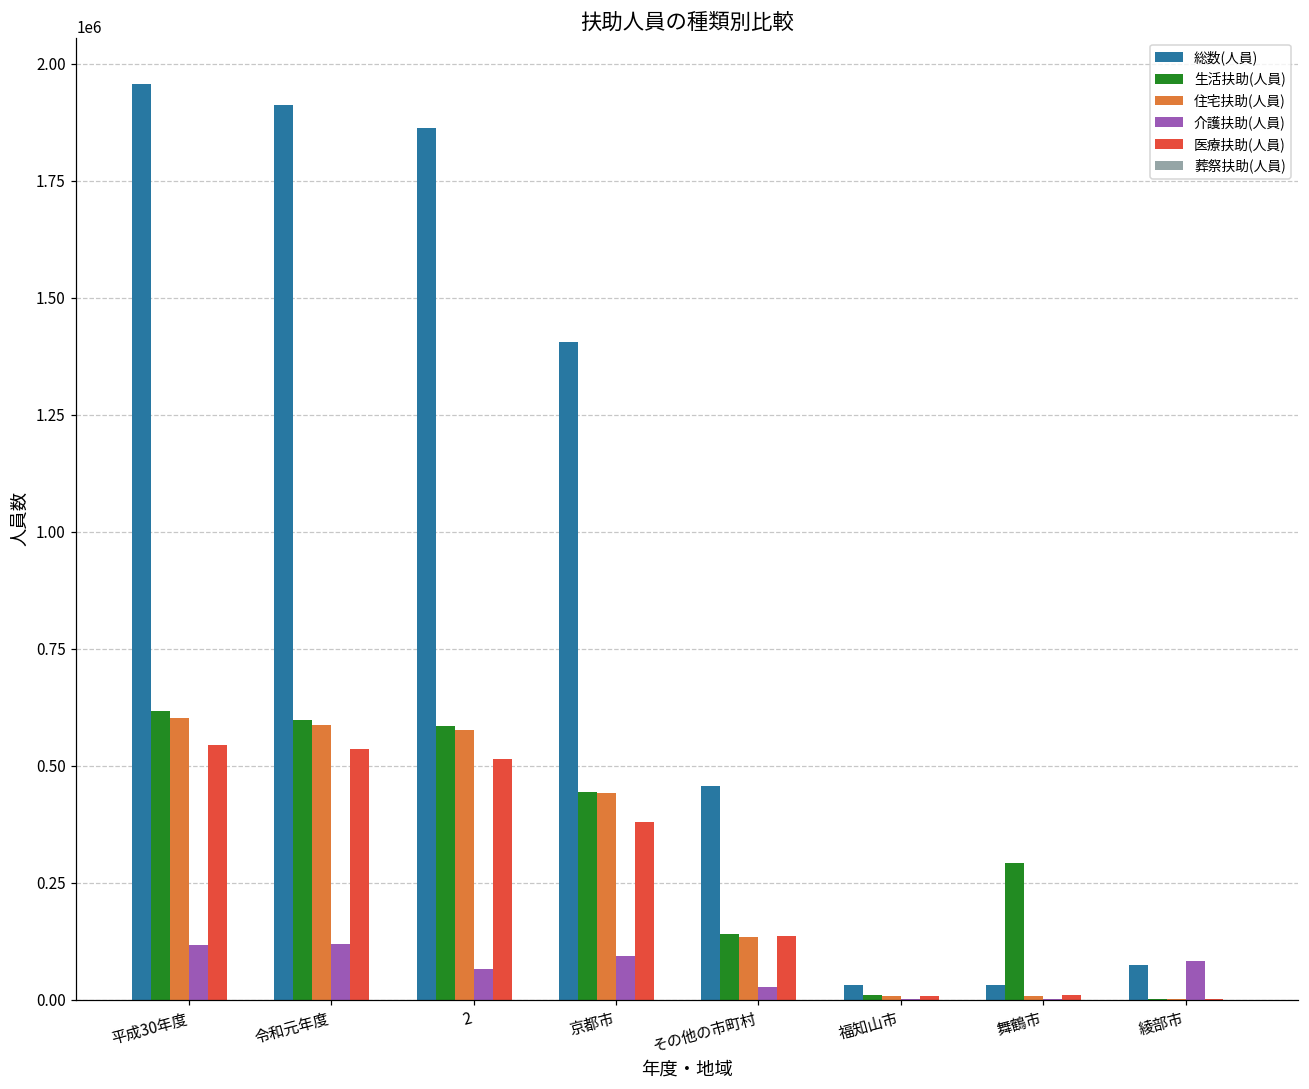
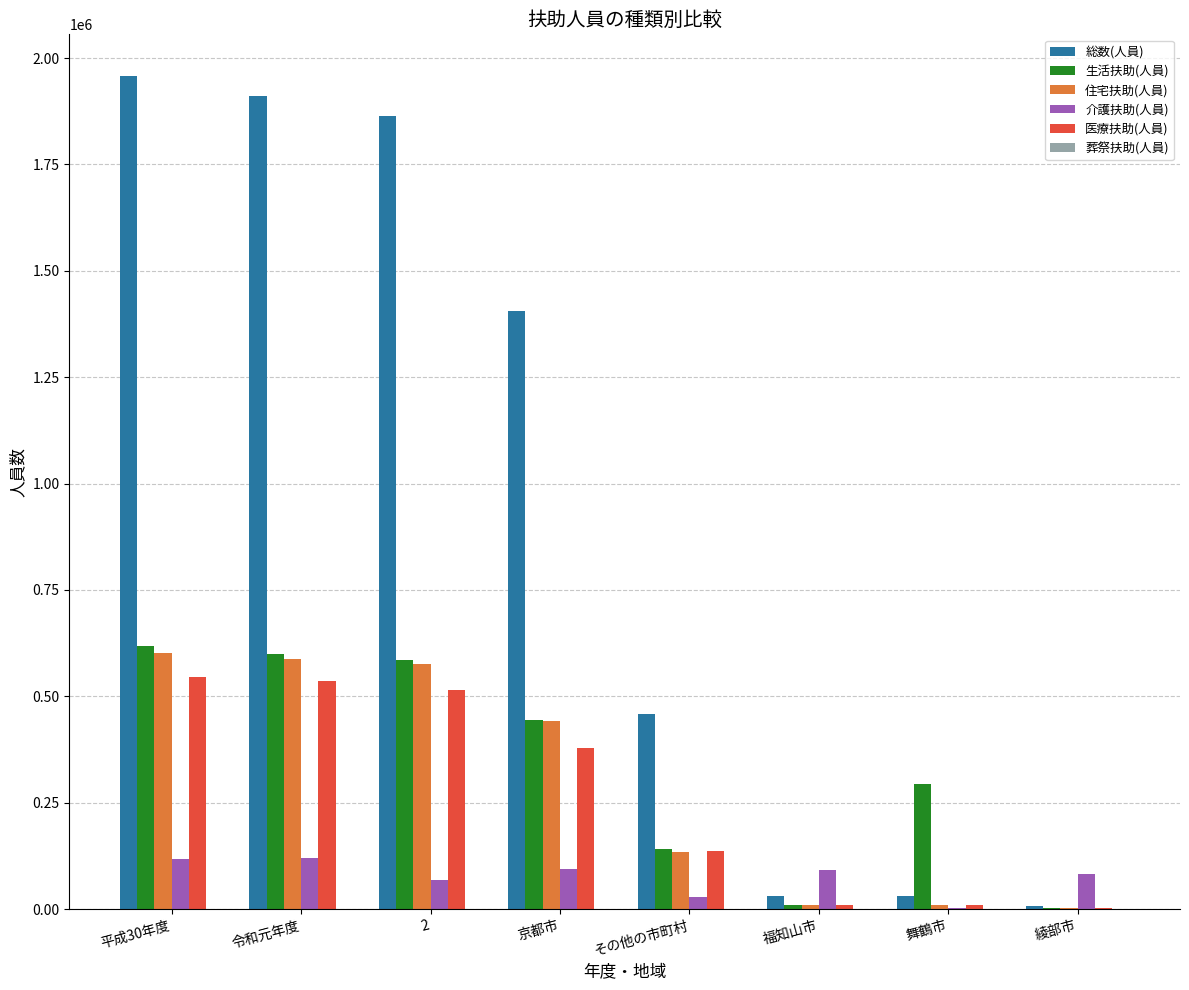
  {
    "総数(人員)": {
      "平成30年度": 1960000,
      "令和元年度": 1910000,
      "2": 1860000,
      "京都市": 1410000,
      "その他の市町村": 460000,
      "福知山市": 30000,
      "舞鶴市": 30000,
-     "綾部市": 70000
+     "綾部市": 10000
    },
    "生活扶助(人員)": {
      "平成30年度": 620000,
      "令和元年度": 600000,
      "2": 590000,
      "京都市": 440000,
      "その他の市町村": 140000,
      "福知山市": 10000,
      "舞鶴市": 290000
    },
    "介護扶助(人員)": {
      "平成30年度": 120000,
      "令和元年度": 120000,
      "2": 70000,
      "京都市": 90000,
      "その他の市町村": 30000,
-     "福知山市": 0,
+     "福知山市": 90000,
      "綾部市": 80000
    }
  }
